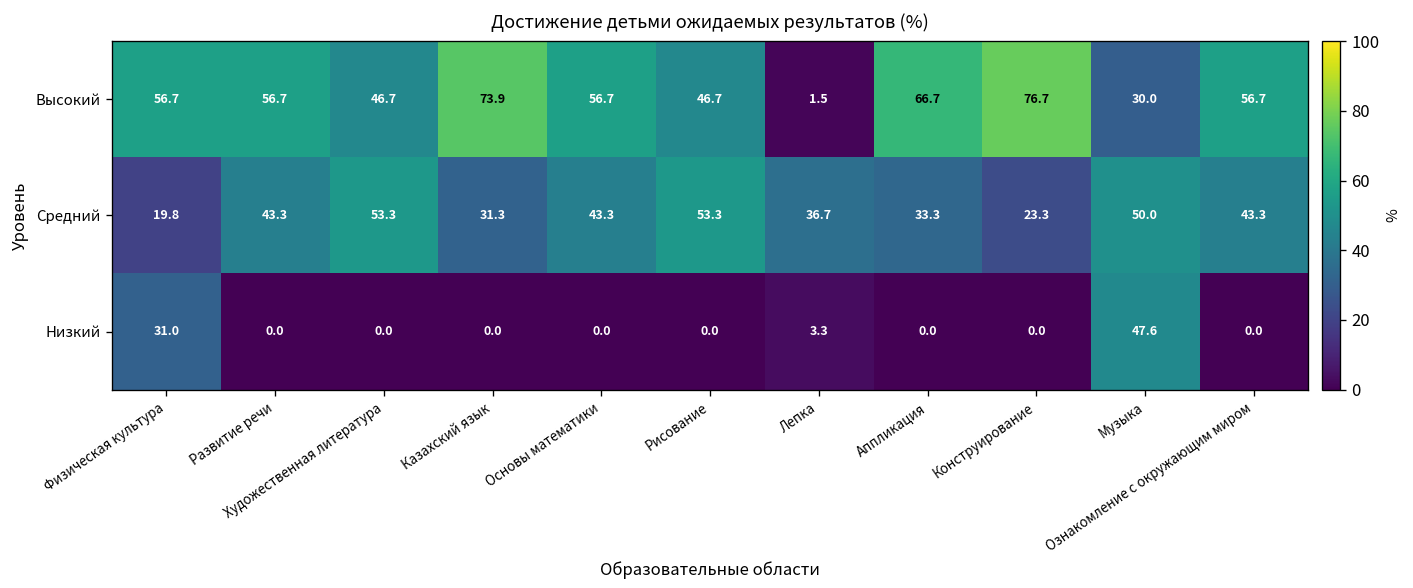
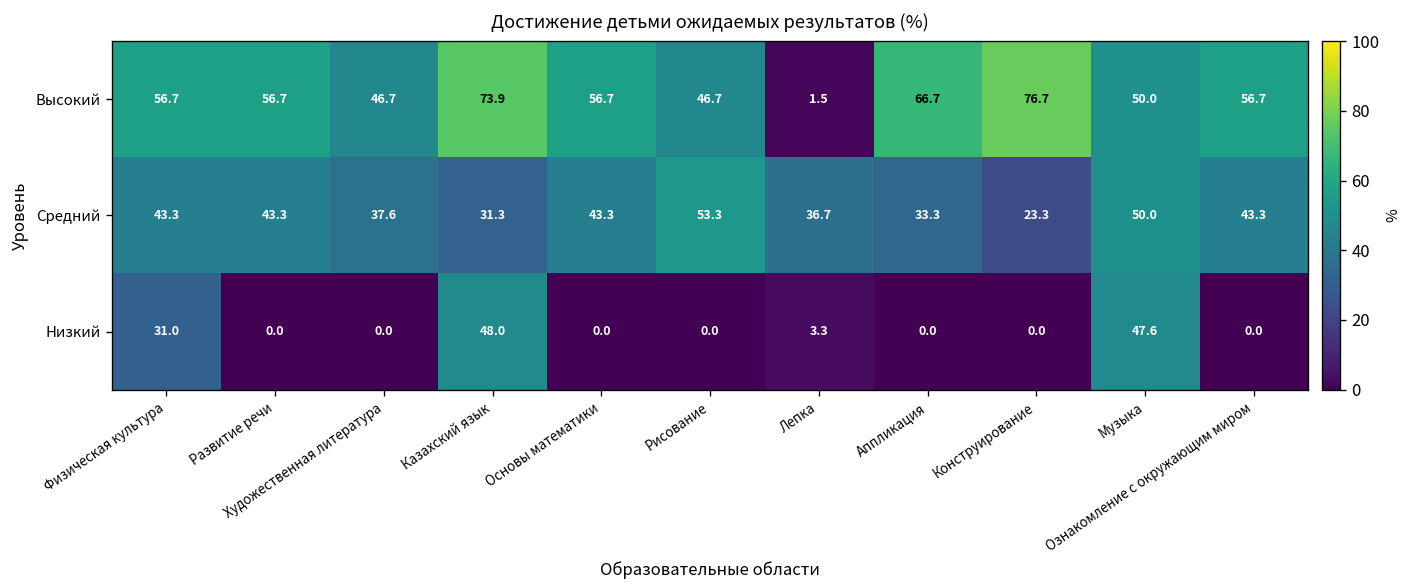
  {
    "Высокий": {
      "Физическая культура": 56.7,
      "Развитие речи": 56.7,
      "Художественная литература": 46.7,
      "Казахский язык": 73.9,
      "Основы математики": 56.7,
      "Рисование": 46.7,
      "Лепка": 1.5,
      "Аппликация": 66.7,
      "Конструирование": 76.7,
-     "Музыка": 30.0,
+     "Музыка": 50.0,
      "Ознакомление с окружающим миром": 56.7
    },
    "Средний": {
-     "Физическая культура": 19.8,
+     "Физическая культура": 43.3,
      "Развитие речи": 43.3,
-     "Художественная литература": 53.3,
+     "Художественная литература": 37.6,
      "Казахский язык": 31.3,
      "Основы математики": 43.3,
      "Рисование": 53.3,
      "Лепка": 36.7,
      "Аппликация": 33.3,
      "Конструирование": 23.3,
      "Музыка": 50.0,
      "Ознакомление с окружающим миром": 43.3
    },
    "Низкий": {
      "Физическая культура": 31.0,
      "Развитие речи": 0.0,
      "Художественная литература": 0.0,
-     "Казахский язык": 0.0,
+     "Казахский язык": 48.0,
      "Основы математики": 0.0,
      "Рисование": 0.0,
      "Лепка": 3.3,
      "Аппликация": 0.0,
      "Конструирование": 0.0,
      "Музыка": 47.6,
      "Ознакомление с окружающим миром": 0.0
    }
  }
